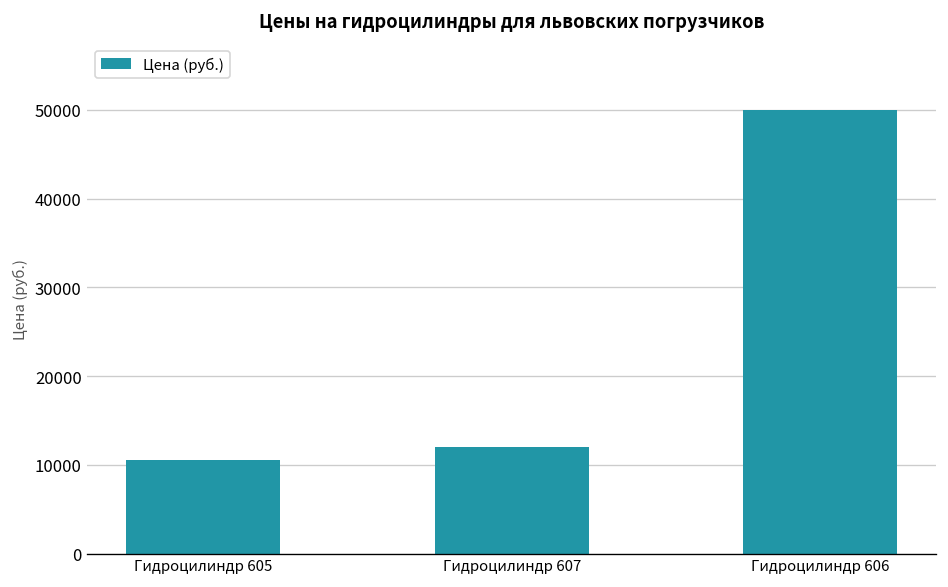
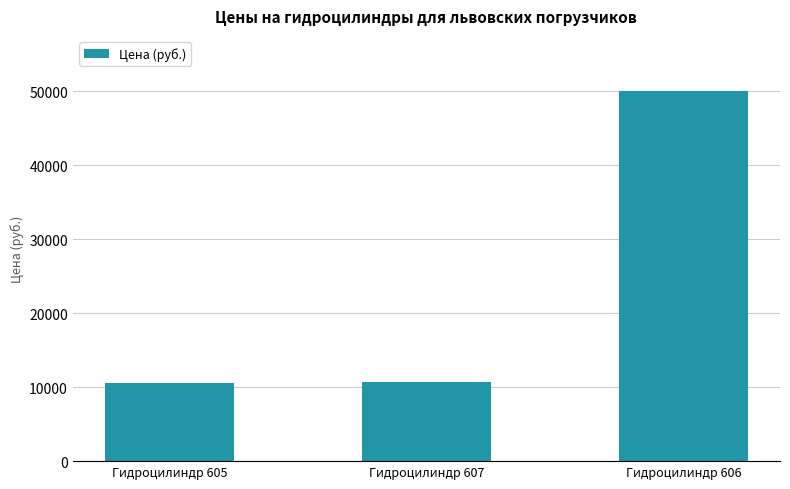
  {
    "Гидроцилиндр 605": 11000,
-   "Гидроцилиндр 607": 12000,
+   "Гидроцилиндр 607": 11000,
    "Гидроцилиндр 606": 50000
  }
